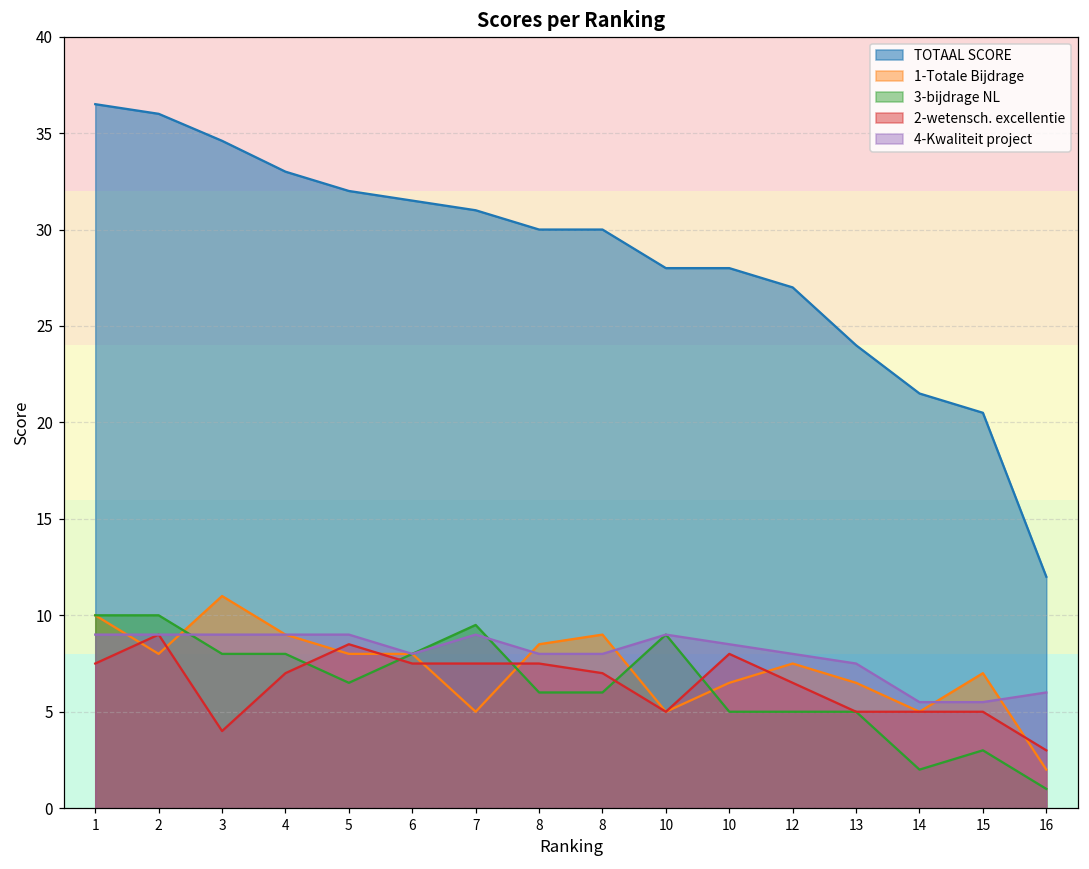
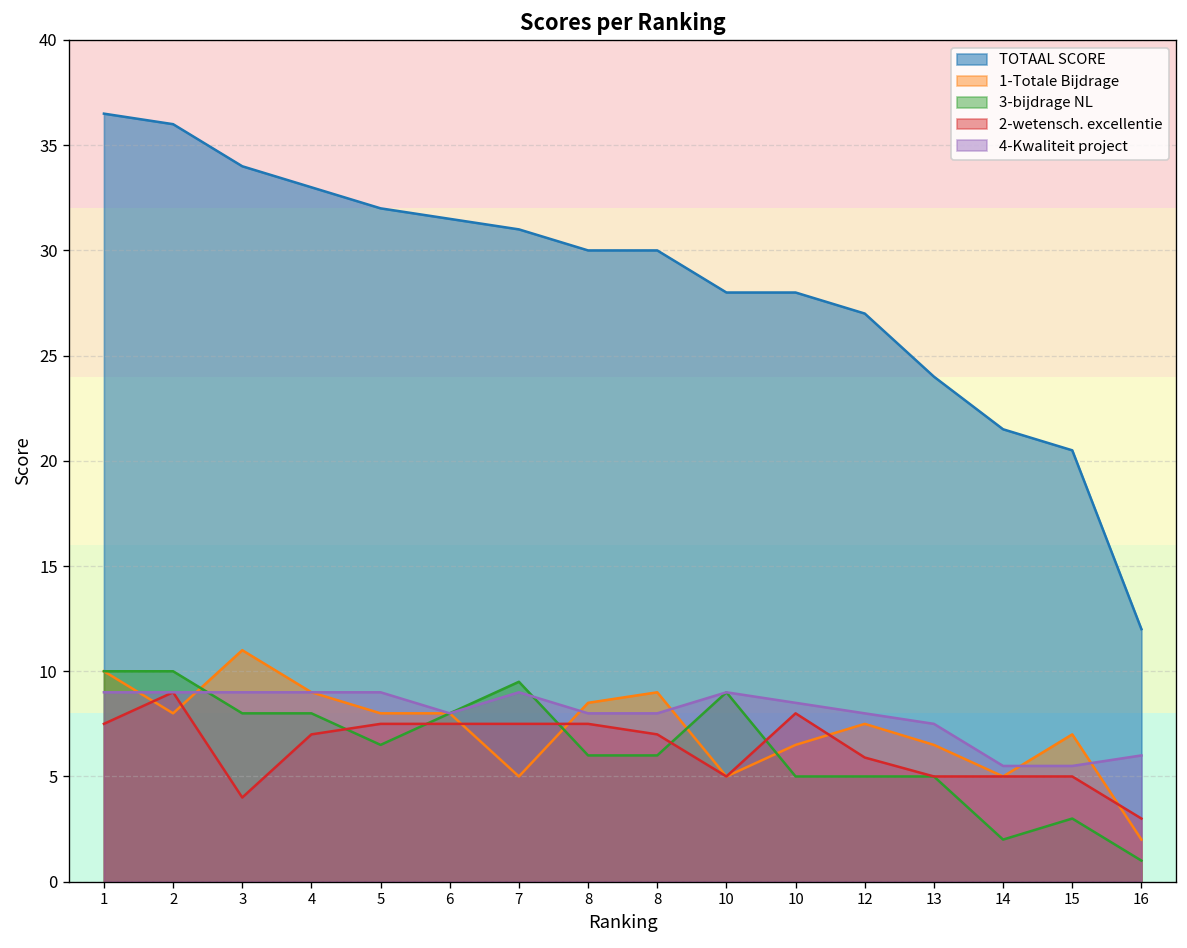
  {
    "TOTAAL SCORE": {
      "1": 36.5,
      "2": 36.0,
-     "3": 34.6,
+     "3": 34.0,
      "4": 33.0,
      "5": 32.0,
      "6": 31.5,
      "7": 31.0,
      "12": 27.0,
      "13": 24.0,
      "14": 21.5,
      "15": 20.5,
      "16": 12.0
    },
    "1-Totale Bijdrage": {
      "2": 8.0,
      "3": 11.0,
      "5": 8.0,
      "7": 5.0,
      "12": 7.5,
      "13": 6.5,
      "15": 7.0,
      "16": 2.0
    },
    "3-bijdrage NL": {
      "2": 10.0,
      "3": 8.0,
      "4": 8.0,
      "5": 6.5,
      "7": 9.5,
      "12": 5.0,
      "14": 2.0,
      "15": 3.0,
      "16": 1.0
    },
    "2-wetensch. excellentie": {
      "1": 7.5,
      "3": 4.0,
      "4": 7.0,
-     "5": 8.5,
+     "5": 7.5,
      "6": 7.5,
      "7": 7.5,
-     "12": 6.5,
+     "12": 5.9,
      "15": 5.0,
      "16": 3.0
    },
    "4-Kwaliteit project": {
      "1": 9.0,
      "3": 9.0,
      "5": 9.0,
      "7": 9.0,
      "12": 8.0,
      "13": 7.5,
      "14": 5.5,
      "15": 5.5,
      "16": 6.0
    }
  }
